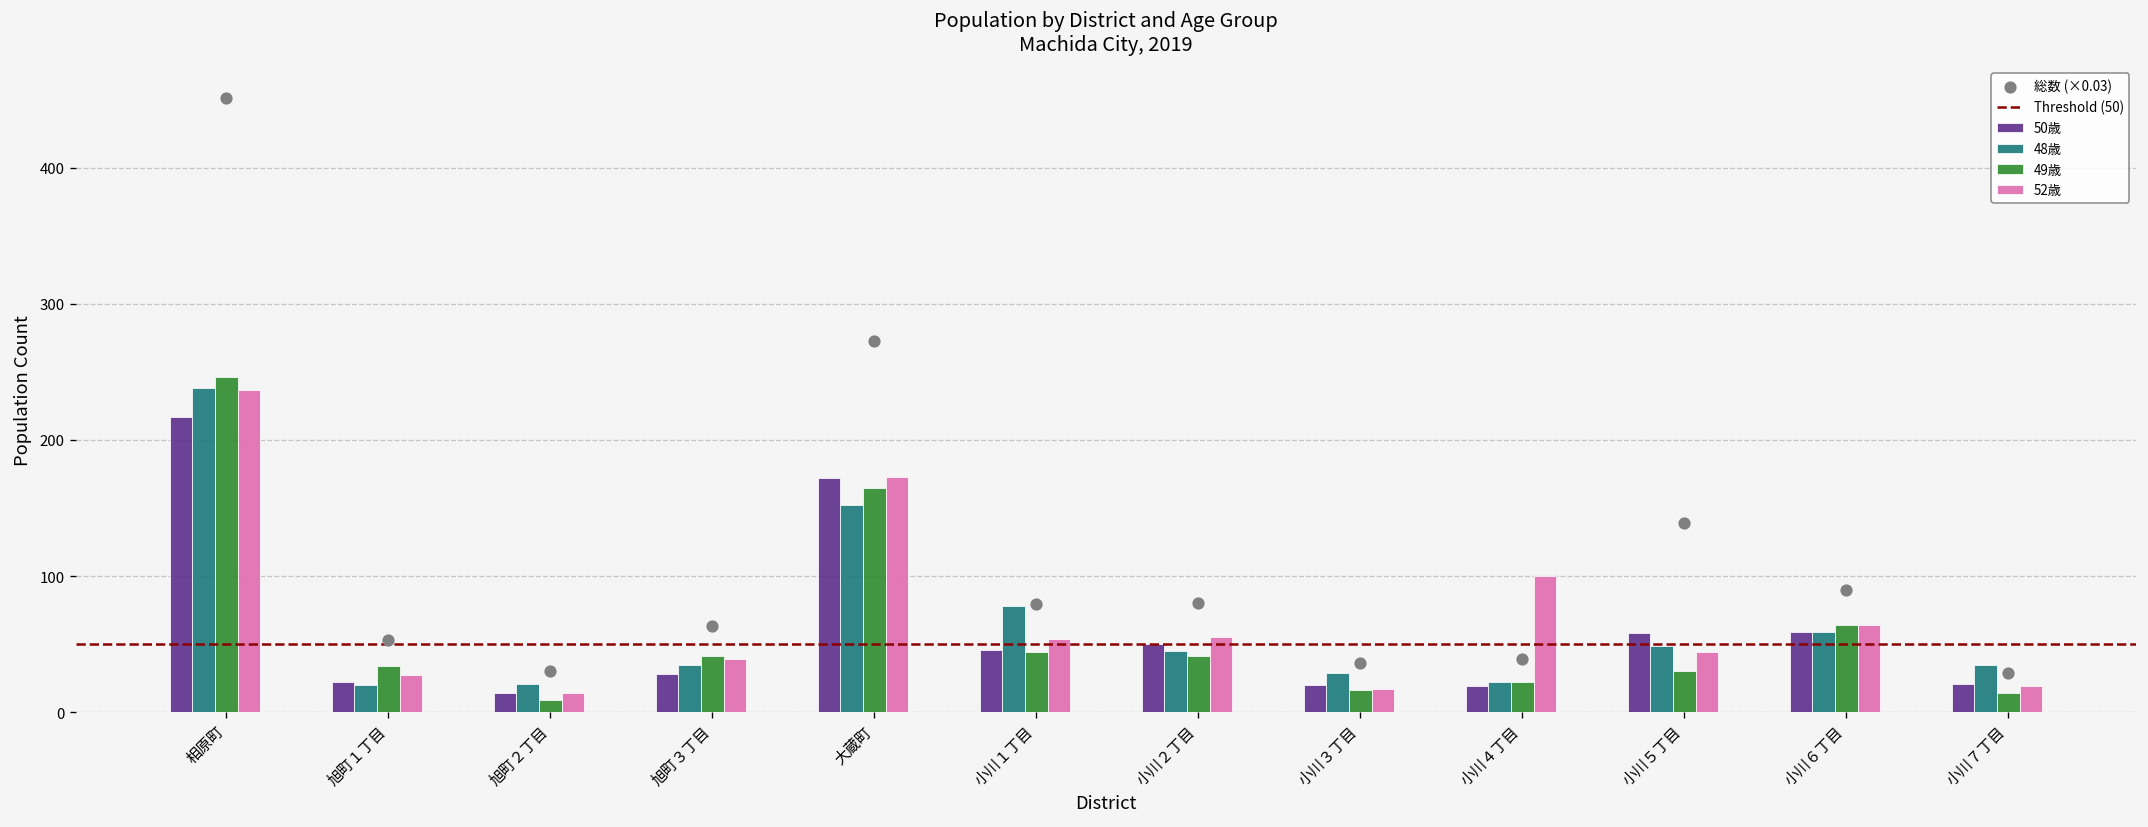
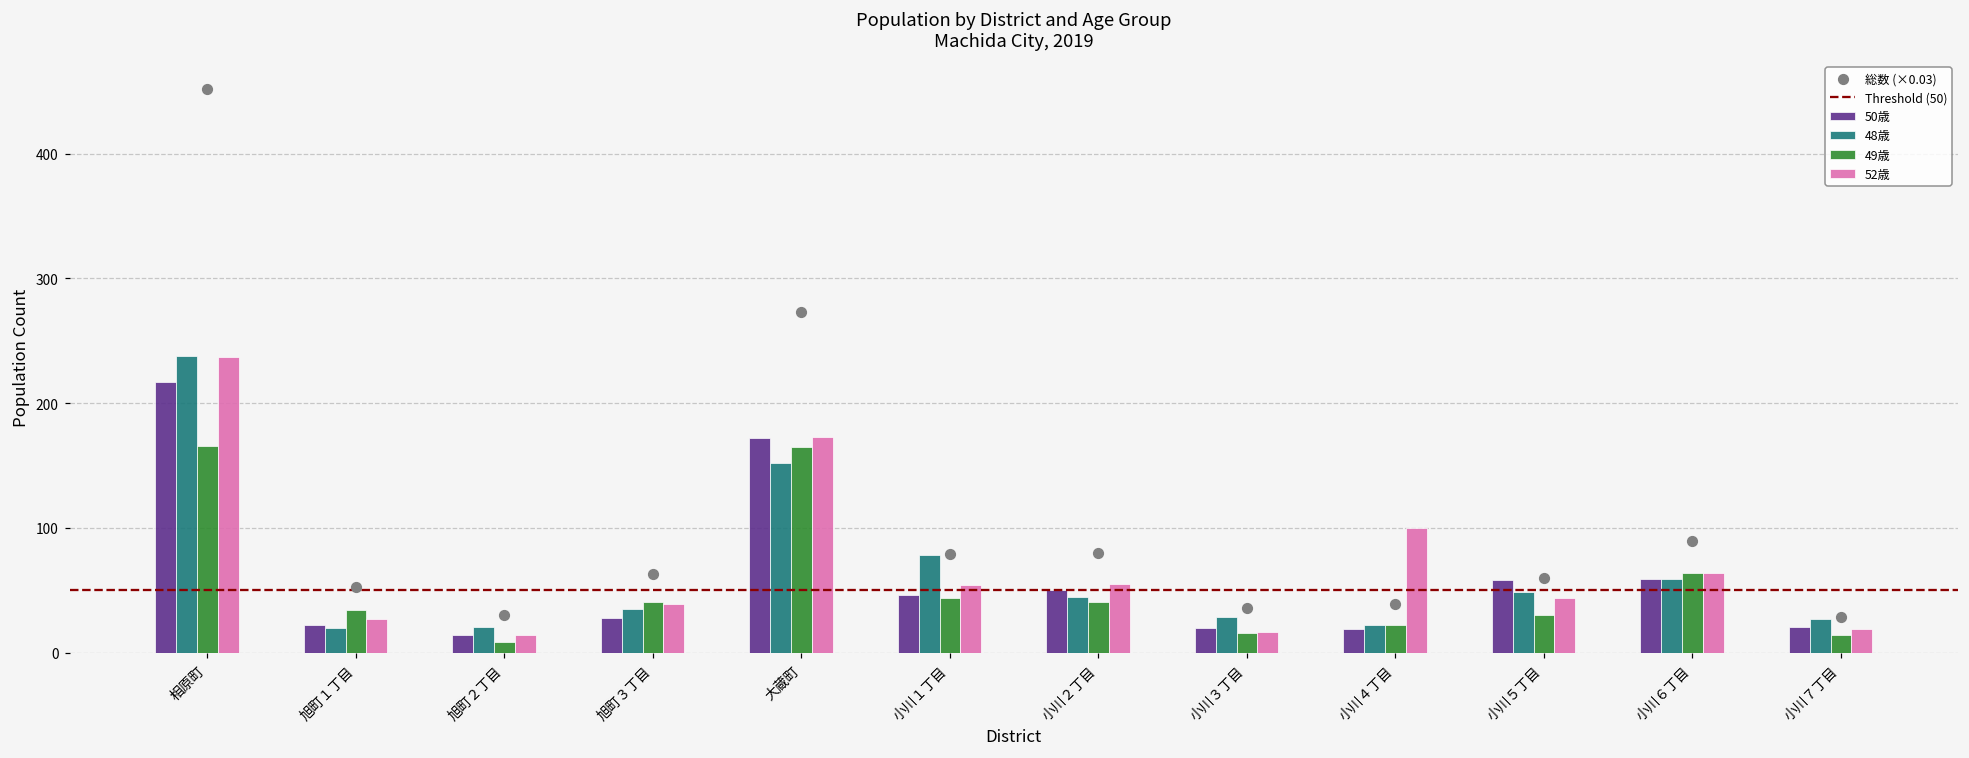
  {
    "50歳": {
      "相原町": 217,
      "旭町１丁目": 22,
      "旭町２丁目": 14,
      "旭町３丁目": 28,
      "大蔵町": 172,
      "小川１丁目": 46,
      "小川２丁目": 50,
      "小川３丁目": 20,
      "小川４丁目": 19,
      "小川５丁目": 58,
      "小川６丁目": 59,
      "小川７丁目": 21
    },
    "総数 (×0.03)": {
-     "小川５丁目": 139
+     "小川５丁目": 60
    },
    "48歳": {
      "相原町": 238,
      "旭町１丁目": 20,
      "旭町２丁目": 21,
      "旭町３丁目": 35,
      "大蔵町": 152,
      "小川１丁目": 78,
      "小川２丁目": 45,
      "小川３丁目": 29,
      "小川４丁目": 22,
      "小川５丁目": 49,
      "小川６丁目": 59,
-     "小川７丁目": 35
+     "小川７丁目": 27
    },
    "49歳": {
-     "相原町": 246,
+     "相原町": 166,
      "旭町１丁目": 34,
      "旭町２丁目": 9,
      "旭町３丁目": 41,
      "大蔵町": 165,
      "小川１丁目": 44,
      "小川２丁目": 41,
      "小川３丁目": 16,
      "小川４丁目": 22,
      "小川５丁目": 30,
      "小川６丁目": 64,
      "小川７丁目": 14
    },
    "52歳": {
      "相原町": 237,
      "旭町１丁目": 27,
      "旭町２丁目": 14,
      "旭町３丁目": 39,
      "大蔵町": 173,
      "小川１丁目": 54,
      "小川２丁目": 55,
      "小川３丁目": 17,
      "小川４丁目": 100,
      "小川５丁目": 44,
      "小川６丁目": 64,
      "小川７丁目": 19
    }
  }
